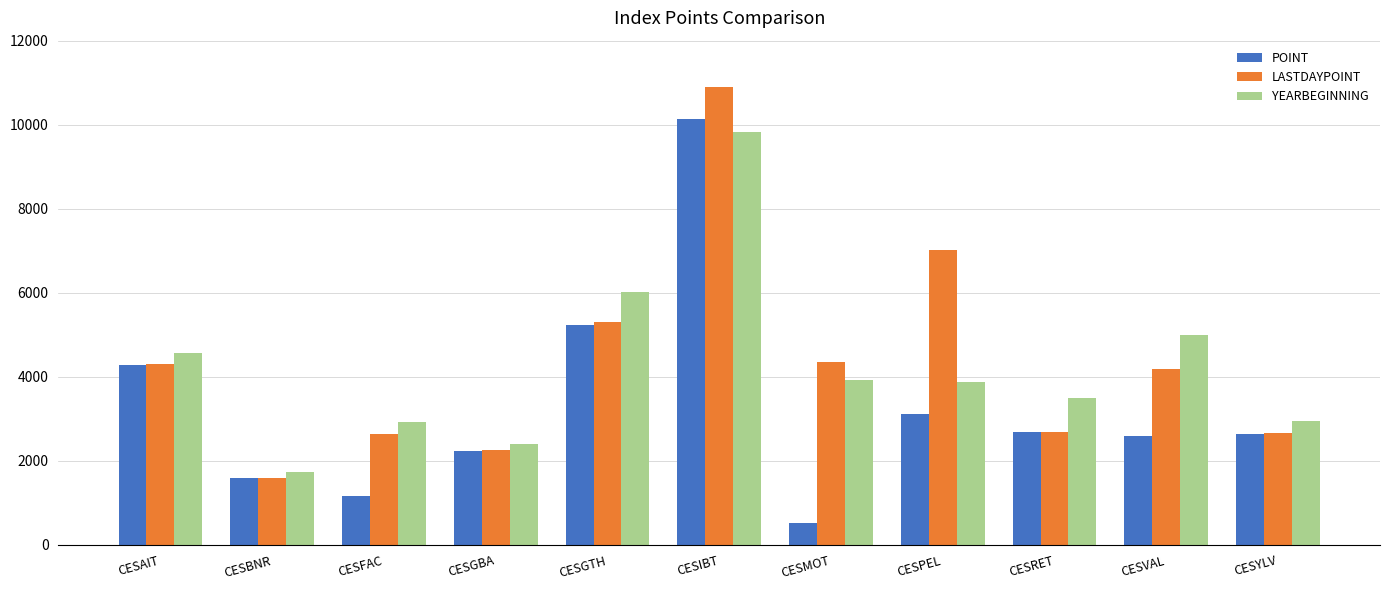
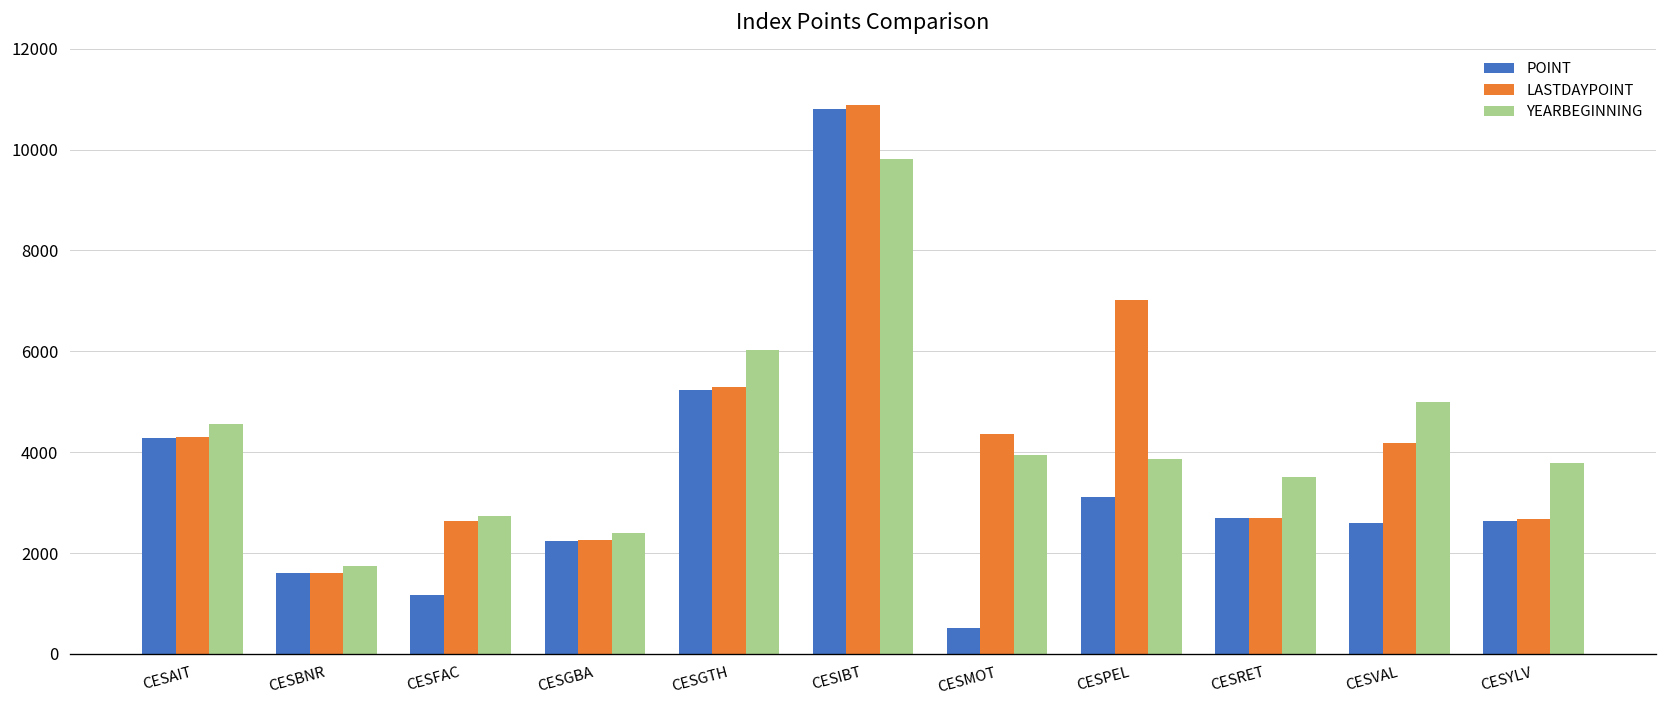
  {
    "POINT": {
      "CESAIT": 4300,
      "CESBNR": 1600,
      "CESFAC": 1200,
      "CESGBA": 2200,
      "CESGTH": 5200,
-     "CESIBT": 10100,
+     "CESIBT": 10800,
      "CESMOT": 500,
      "CESPEL": 3100,
      "CESRET": 2700,
      "CESVAL": 2600,
      "CESYLV": 2600
    },
    "LASTDAYPOINT": {
      "CESAIT": 4300,
      "CESBNR": 1600,
      "CESFAC": 2600,
      "CESGBA": 2300,
      "CESGTH": 5300,
      "CESIBT": 10900,
      "CESMOT": 4400,
      "CESPEL": 7000,
      "CESRET": 2700,
      "CESVAL": 4200,
      "CESYLV": 2700
    },
    "YEARBEGINNING": {
      "CESAIT": 4600,
      "CESBNR": 1700,
-     "CESFAC": 2900,
+     "CESFAC": 2700,
      "CESGBA": 2400,
      "CESGTH": 6000,
      "CESIBT": 9800,
      "CESMOT": 3900,
      "CESPEL": 3900,
      "CESRET": 3500,
      "CESVAL": 5000,
-     "CESYLV": 3000
+     "CESYLV": 3800
    }
  }
